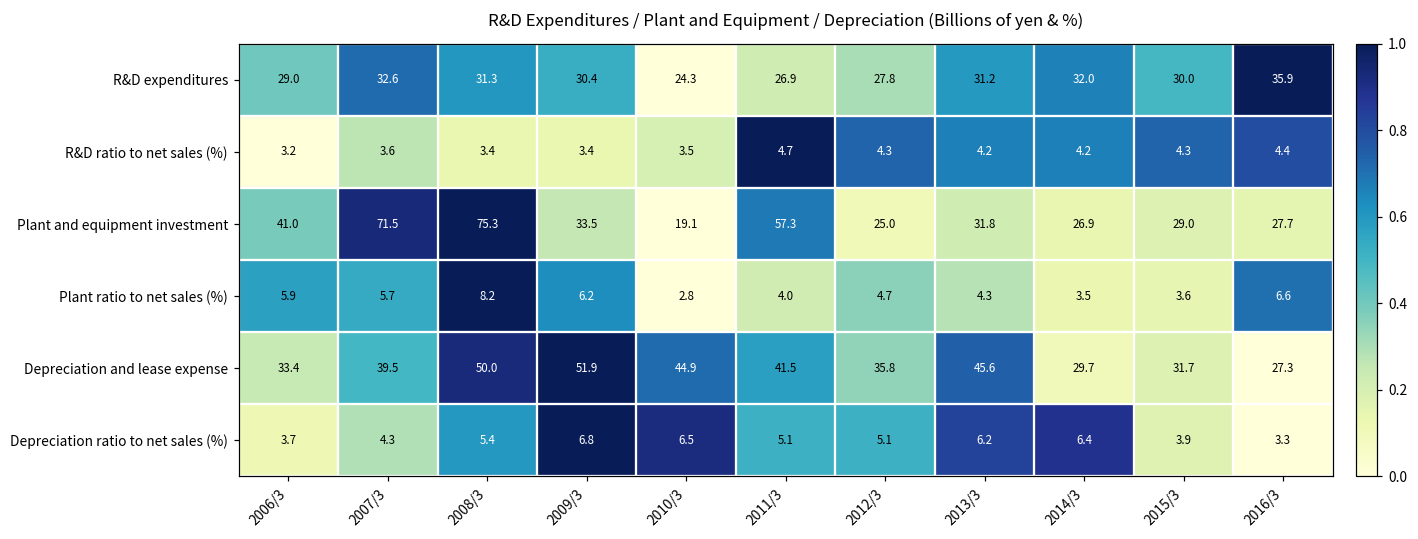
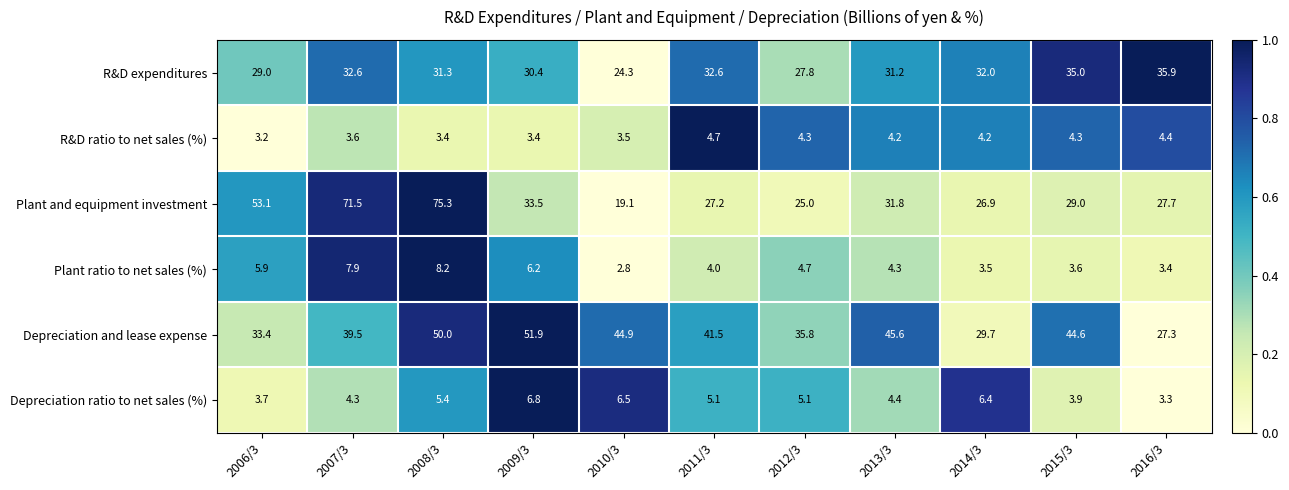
  {
    "R&D expenditures": {
      "2006/3": 29.0,
      "2007/3": 32.6,
      "2008/3": 31.3,
      "2009/3": 30.4,
      "2010/3": 24.3,
-     "2011/3": 26.9,
+     "2011/3": 32.6,
      "2012/3": 27.8,
      "2013/3": 31.2,
      "2014/3": 32.0,
-     "2015/3": 30.0,
+     "2015/3": 35.0,
      "2016/3": 35.9
    },
    "R&D ratio to net sales (%)": {
      "2006/3": 3.2,
      "2007/3": 3.6,
      "2008/3": 3.4,
      "2009/3": 3.4,
      "2010/3": 3.5,
      "2011/3": 4.7,
      "2012/3": 4.3,
      "2013/3": 4.2,
      "2014/3": 4.2,
      "2015/3": 4.3,
      "2016/3": 4.4
    },
    "Plant and equipment investment": {
-     "2006/3": 41.0,
+     "2006/3": 53.1,
      "2007/3": 71.5,
      "2008/3": 75.3,
      "2009/3": 33.5,
      "2010/3": 19.1,
-     "2011/3": 57.3,
+     "2011/3": 27.2,
      "2012/3": 25.0,
      "2013/3": 31.8,
      "2014/3": 26.9,
      "2015/3": 29.0,
      "2016/3": 27.7
    },
    "Plant ratio to net sales (%)": {
      "2006/3": 5.9,
-     "2007/3": 5.7,
+     "2007/3": 7.9,
      "2008/3": 8.2,
      "2009/3": 6.2,
      "2010/3": 2.8,
      "2011/3": 4.0,
      "2012/3": 4.7,
      "2013/3": 4.3,
      "2014/3": 3.5,
      "2015/3": 3.6,
-     "2016/3": 6.6
+     "2016/3": 3.4
    },
    "Depreciation and lease expense": {
      "2006/3": 33.4,
      "2007/3": 39.5,
      "2008/3": 50.0,
      "2009/3": 51.9,
      "2010/3": 44.9,
      "2011/3": 41.5,
      "2012/3": 35.8,
      "2013/3": 45.6,
      "2014/3": 29.7,
-     "2015/3": 31.7,
+     "2015/3": 44.6,
      "2016/3": 27.3
    },
    "Depreciation ratio to net sales (%)": {
      "2006/3": 3.7,
      "2007/3": 4.3,
      "2008/3": 5.4,
      "2009/3": 6.8,
      "2010/3": 6.5,
      "2011/3": 5.1,
      "2012/3": 5.1,
-     "2013/3": 6.2,
+     "2013/3": 4.4,
      "2014/3": 6.4,
      "2015/3": 3.9,
      "2016/3": 3.3
    }
  }
